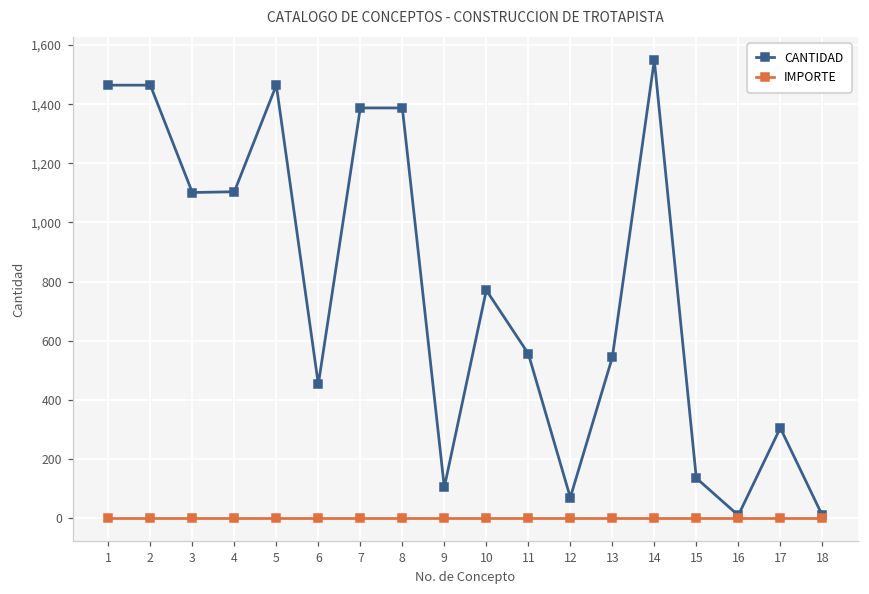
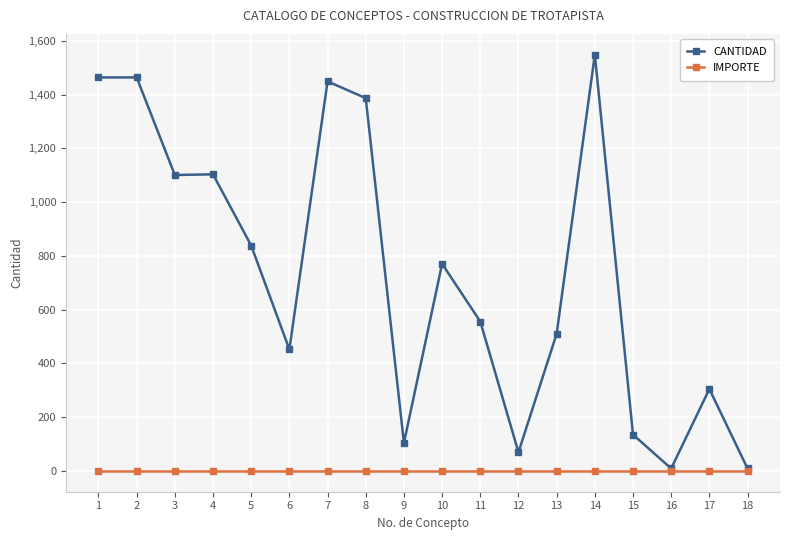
  {
    "CANTIDAD": {
      "1": "1,460",
      "2": "1,460",
      "3": "1,100",
      "4": "1,100",
-     "5": "1,460",
+     "5": "840",
      "6": "450",
-     "7": "1,390",
+     "7": "1,450",
      "8": "1,390",
      "9": "100",
      "10": "770",
      "11": "560",
      "12": "70",
-     "13": "540",
+     "13": "510",
      "14": "1,550",
      "15": "140",
      "17": "300"
    },
    "IMPORTE": {
      "1": "0",
      "2": "0",
      "3": "0",
      "4": "0",
      "5": "0",
      "6": "0",
      "7": "0",
      "8": "0",
      "9": "0",
      "10": "0",
      "11": "0",
      "12": "0",
      "13": "0",
      "14": "0",
      "15": "0",
      "17": "0"
    }
  }
